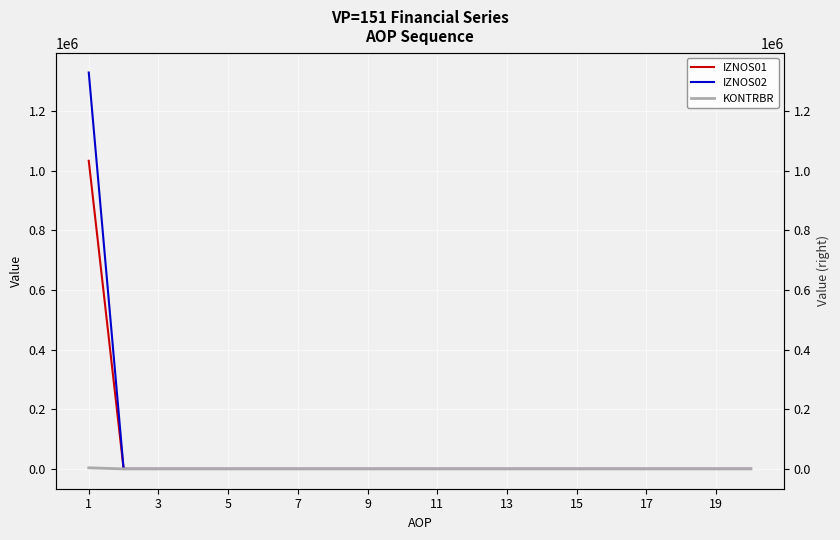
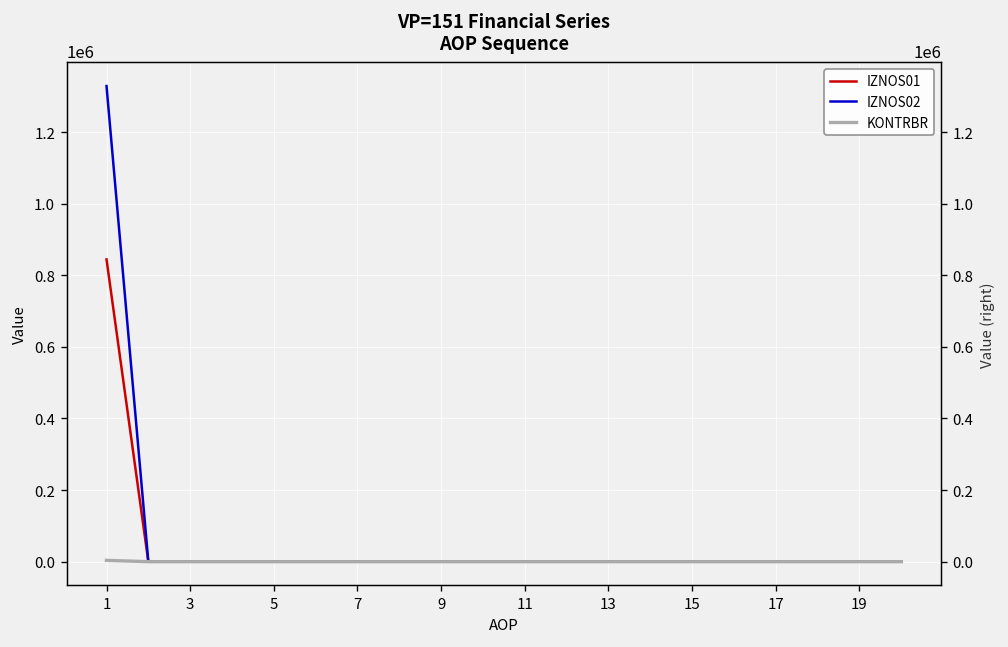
  {
    "IZNOS01": {
-     "1": 1030000
+     "1": 840000
    },
    "IZNOS02": {
      "1": 1330000
    },
    "KONTRBR": {
      "1": 0
    }
  }
